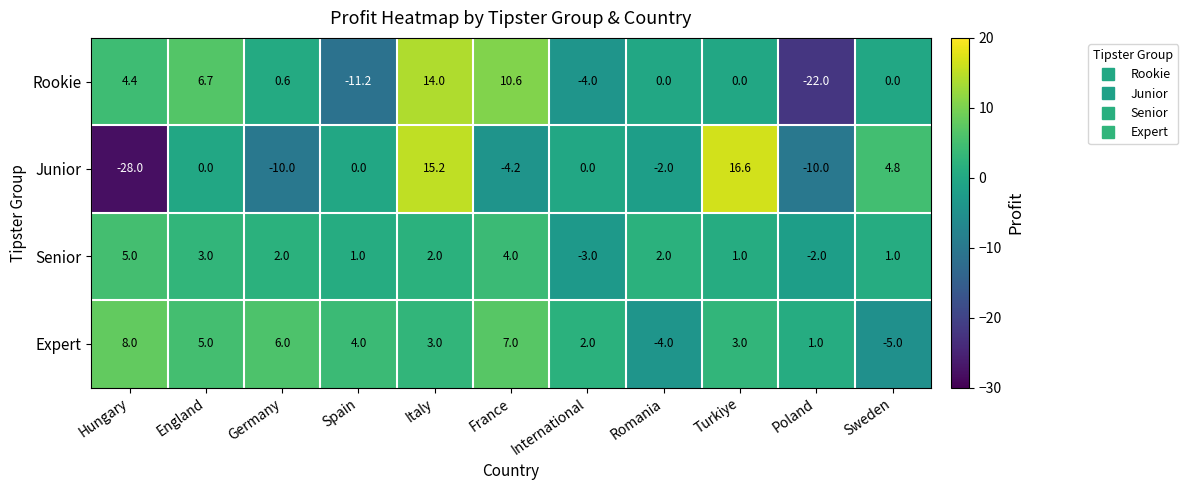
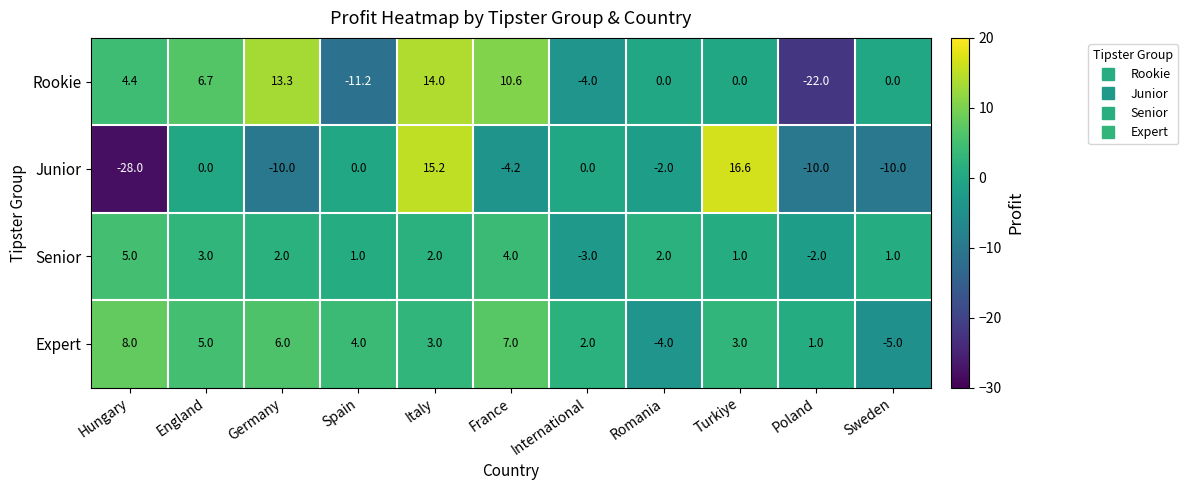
  {
    "Rookie": {
      "Hungary": 4.4,
      "England": 6.7,
-     "Germany": 0.6,
+     "Germany": 13.3,
      "Spain": -11.2,
      "Italy": 14.0,
      "France": 10.6,
      "International": -4.0,
      "Romania": 0.0,
      "Turkiye": 0.0,
      "Poland": -22.0,
      "Sweden": 0.0
    },
    "Junior": {
      "Hungary": -28.0,
      "England": 0.0,
      "Germany": -10.0,
      "Spain": 0.0,
      "Italy": 15.2,
      "France": -4.2,
      "International": 0.0,
      "Romania": -2.0,
      "Turkiye": 16.6,
      "Poland": -10.0,
-     "Sweden": 4.8
+     "Sweden": -10.0
    },
    "Senior": {
      "Hungary": 5.0,
      "England": 3.0,
      "Germany": 2.0,
      "Spain": 1.0,
      "Italy": 2.0,
      "France": 4.0,
      "International": -3.0,
      "Romania": 2.0,
      "Turkiye": 1.0,
      "Poland": -2.0,
      "Sweden": 1.0
    },
    "Expert": {
      "Hungary": 8.0,
      "England": 5.0,
      "Germany": 6.0,
      "Spain": 4.0,
      "Italy": 3.0,
      "France": 7.0,
      "International": 2.0,
      "Romania": -4.0,
      "Turkiye": 3.0,
      "Poland": 1.0,
      "Sweden": -5.0
    }
  }
